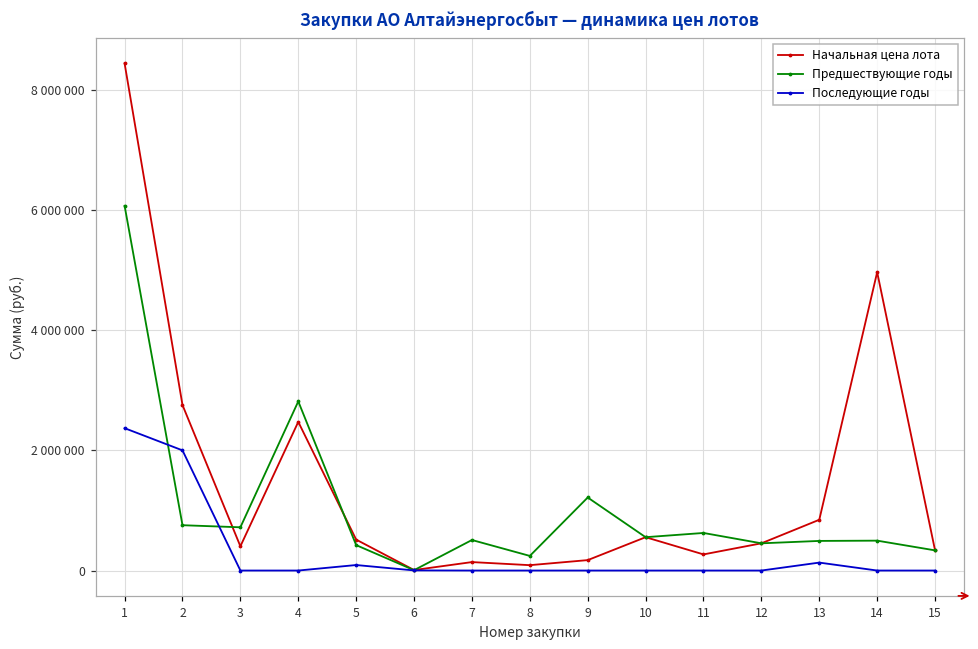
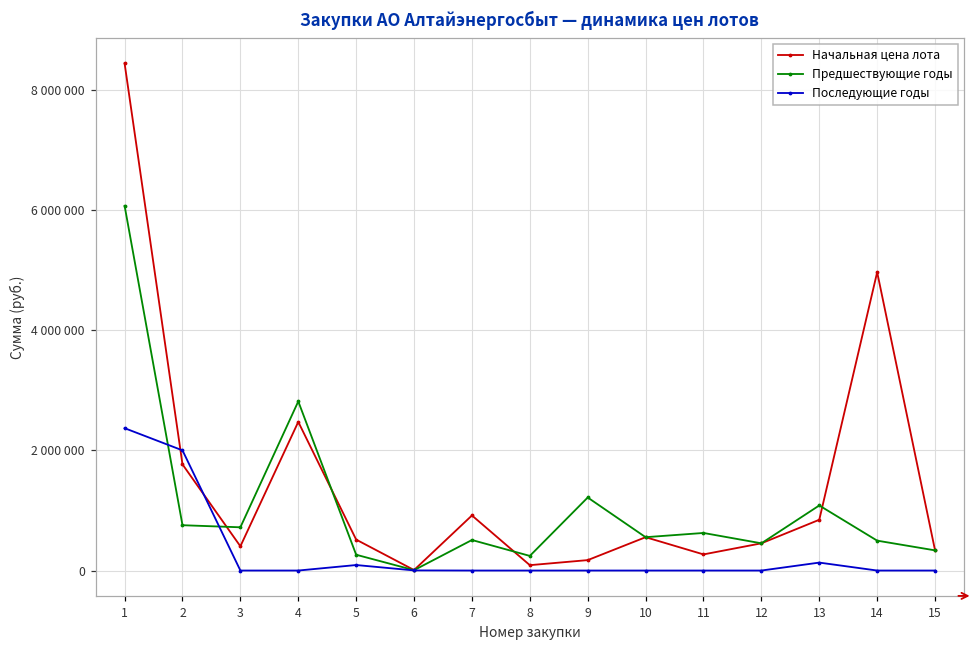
  {
    "Начальная цена лота": {
      "1": 8400000,
-     "2": 2800000,
+     "2": 1800000,
      "3": 400000,
      "4": 2500000,
      "5": 500000,
-     "7": 100000,
+     "7": 900000,
      "8": 100000,
      "9": 200000,
      "11": 300000,
      "13": 800000,
      "14": 5000000
    },
    "Предшествующие годы": {
      "1": 6100000,
      "2": 800000,
      "3": 700000,
      "4": 2800000,
-     "5": 400000,
+     "5": 300000,
      "7": 500000,
      "8": 200000,
      "9": 1200000,
      "11": 600000,
-     "13": 500000,
+     "13": 1100000,
      "14": 500000
    },
    "Последующие годы": {
      "1": 2400000,
      "2": 2000000,
      "3": 0,
      "4": 0,
      "5": 100000,
      "7": 0,
      "8": 0,
      "9": 0,
      "10": 0,
      "11": 0,
      "12": 0,
      "13": 100000,
      "14": 0,
      "15": 0
    }
  }
